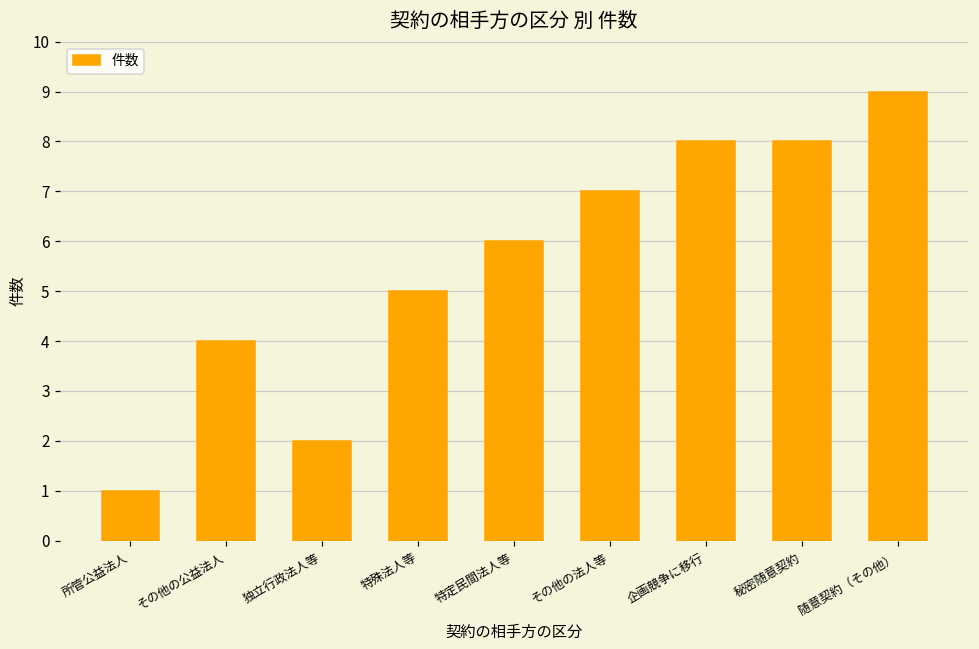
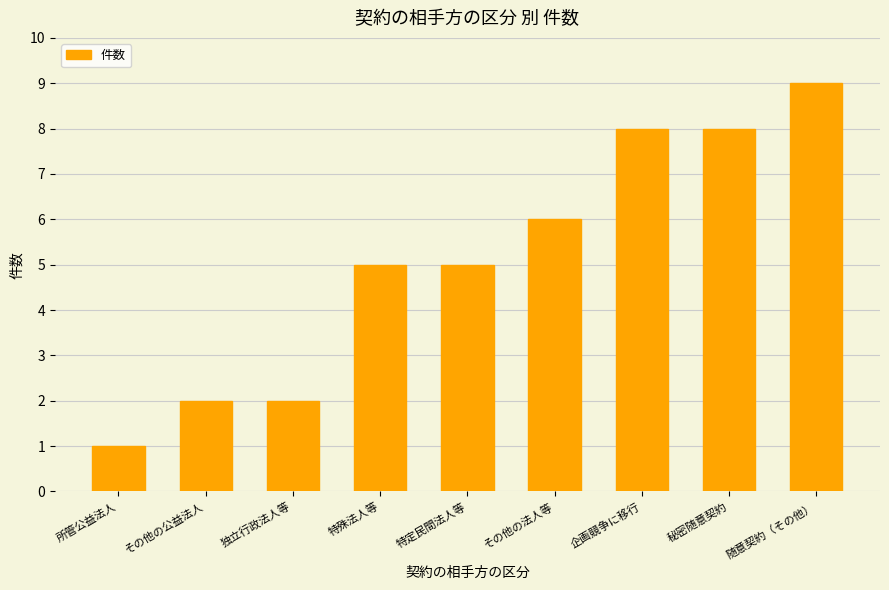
  {
    "所管公益法人": 1,
-   "その他の公益法人": 4,
+   "その他の公益法人": 2,
    "独立行政法人等": 2,
    "特殊法人等": 5,
-   "特定民間法人等": 6,
-   "その他の法人等": 7,
+   "特定民間法人等": 5,
+   "その他の法人等": 6,
    "企画競争に移行": 8,
    "秘密随意契約": 8,
    "随意契約（その他）": 9
  }
